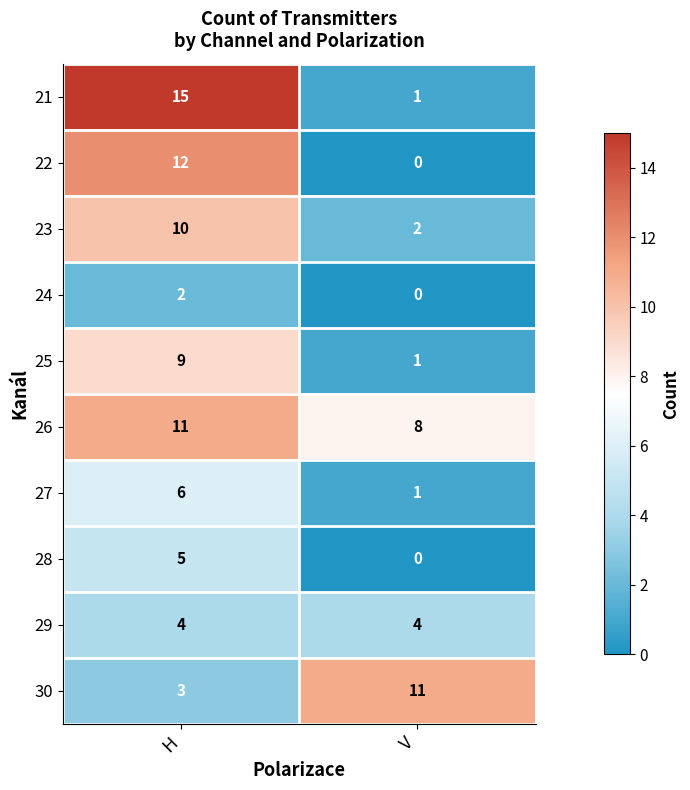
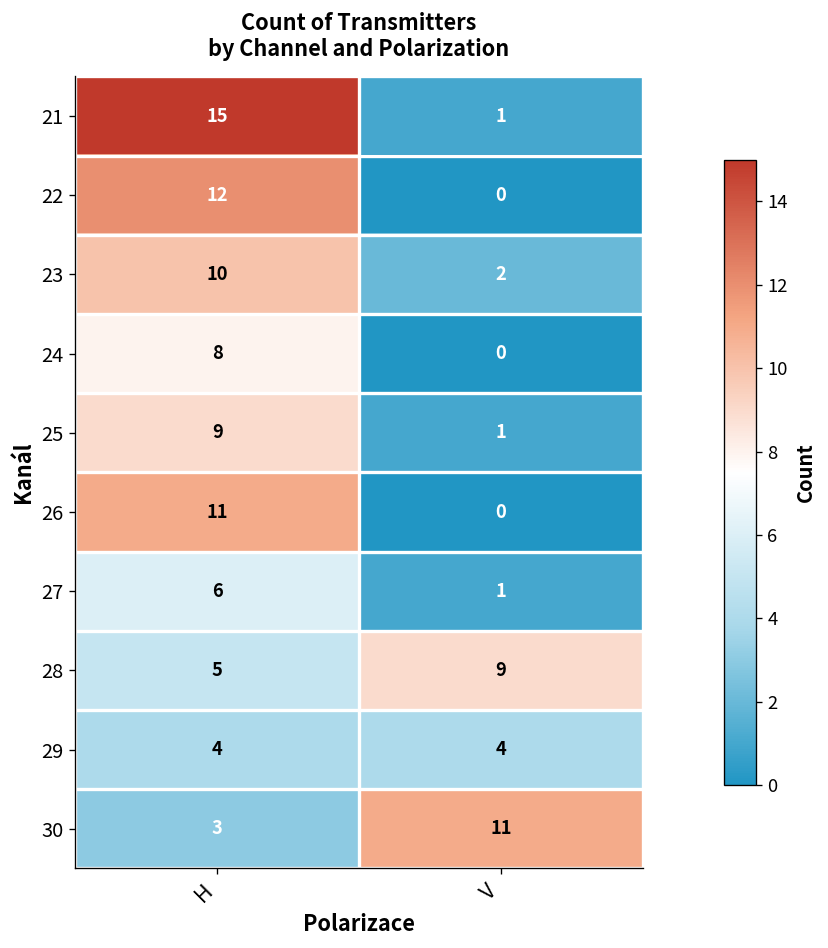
  {
    "21": {
      "H": 15,
      "V": 1
    },
    "22": {
      "H": 12,
      "V": 0
    },
    "23": {
      "H": 10,
      "V": 2
    },
    "24": {
-     "H": 2,
+     "H": 8,
      "V": 0
    },
    "25": {
      "H": 9,
      "V": 1
    },
    "26": {
      "H": 11,
-     "V": 8
+     "V": 0
    },
    "27": {
      "H": 6,
      "V": 1
    },
    "28": {
      "H": 5,
-     "V": 0
+     "V": 9
    },
    "29": {
      "H": 4,
      "V": 4
    },
    "30": {
      "H": 3,
      "V": 11
    }
  }
